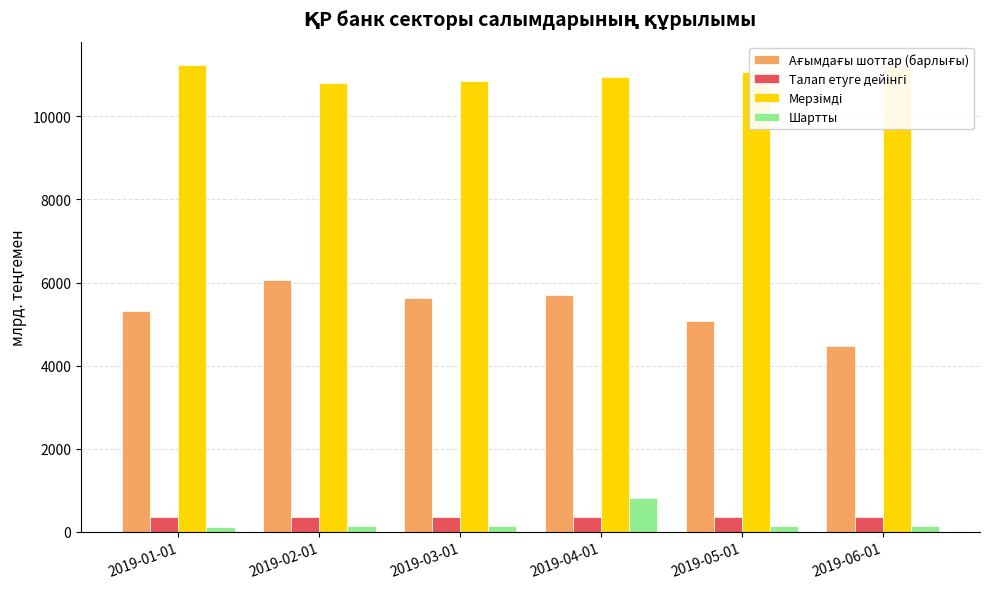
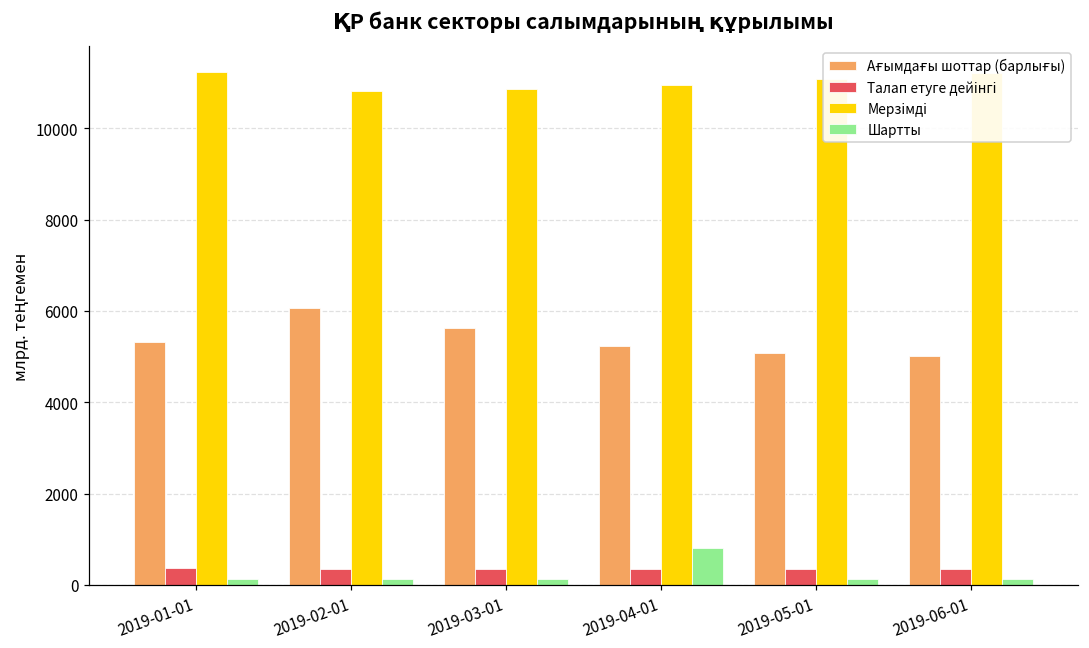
  {
    "Ағымдағы шоттар (барлығы)": {
      "2019-01-01": 5300,
      "2019-02-01": 6100,
      "2019-03-01": 5600,
-     "2019-04-01": 5700,
+     "2019-04-01": 5200,
      "2019-05-01": 5100,
-     "2019-06-01": 4500
+     "2019-06-01": 5000
    },
    "Талап етуге дейінгі": {
      "2019-01-01": 400,
      "2019-02-01": 400,
      "2019-03-01": 400,
      "2019-04-01": 300,
      "2019-05-01": 400,
      "2019-06-01": 300
    },
    "Мерзімді": {
      "2019-01-01": 11200,
      "2019-02-01": 10800,
      "2019-03-01": 10800,
      "2019-04-01": 10900
    },
    "Шартты": {
      "2019-01-01": 100,
      "2019-02-01": 100,
      "2019-03-01": 100,
      "2019-04-01": 800,
      "2019-05-01": 100,
      "2019-06-01": 100
    }
  }
